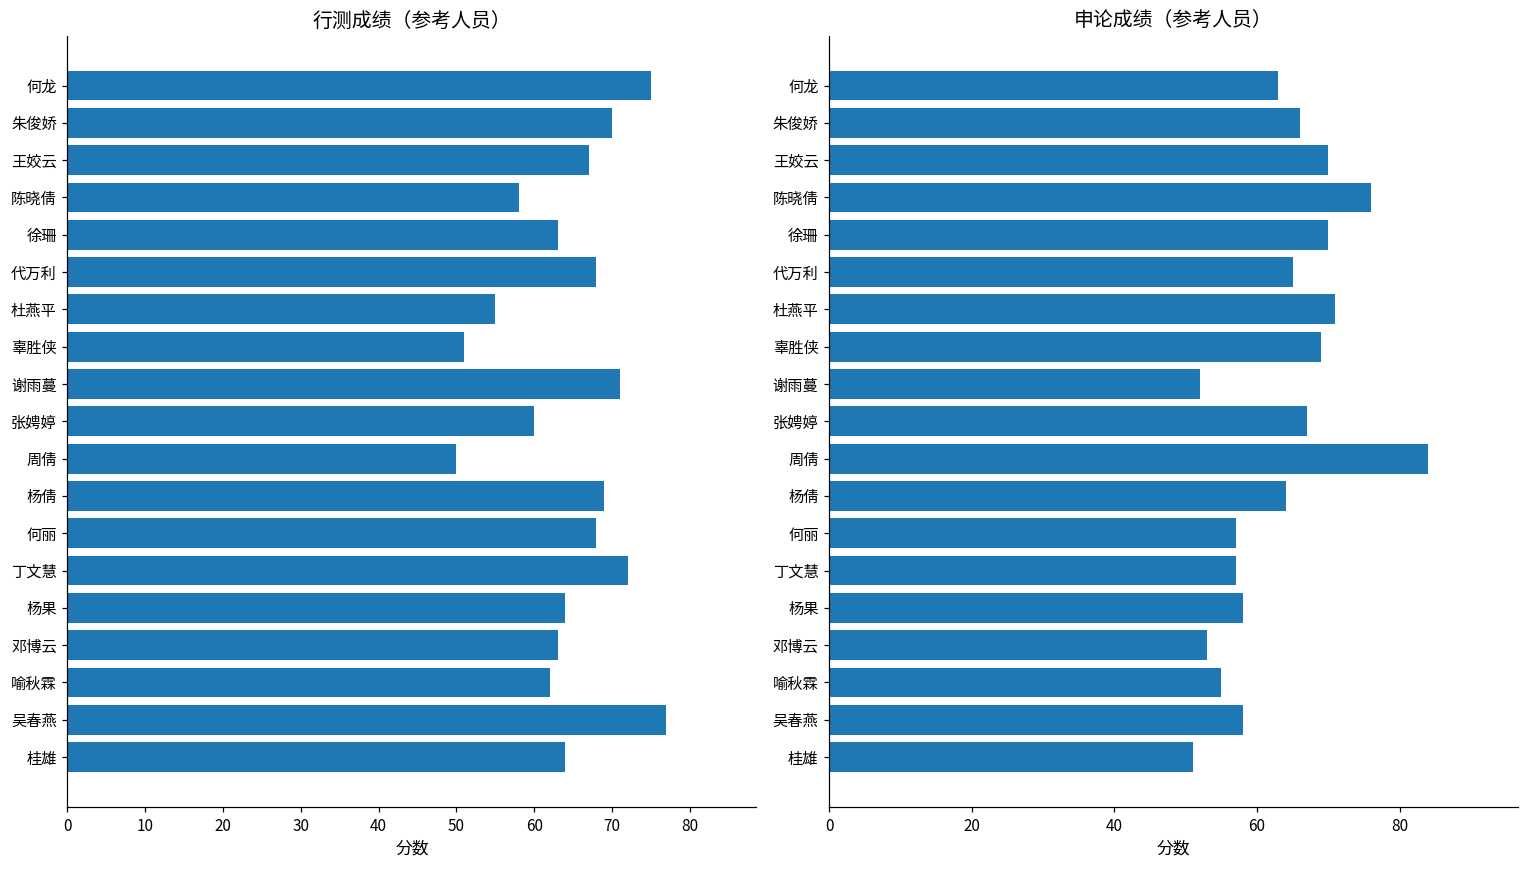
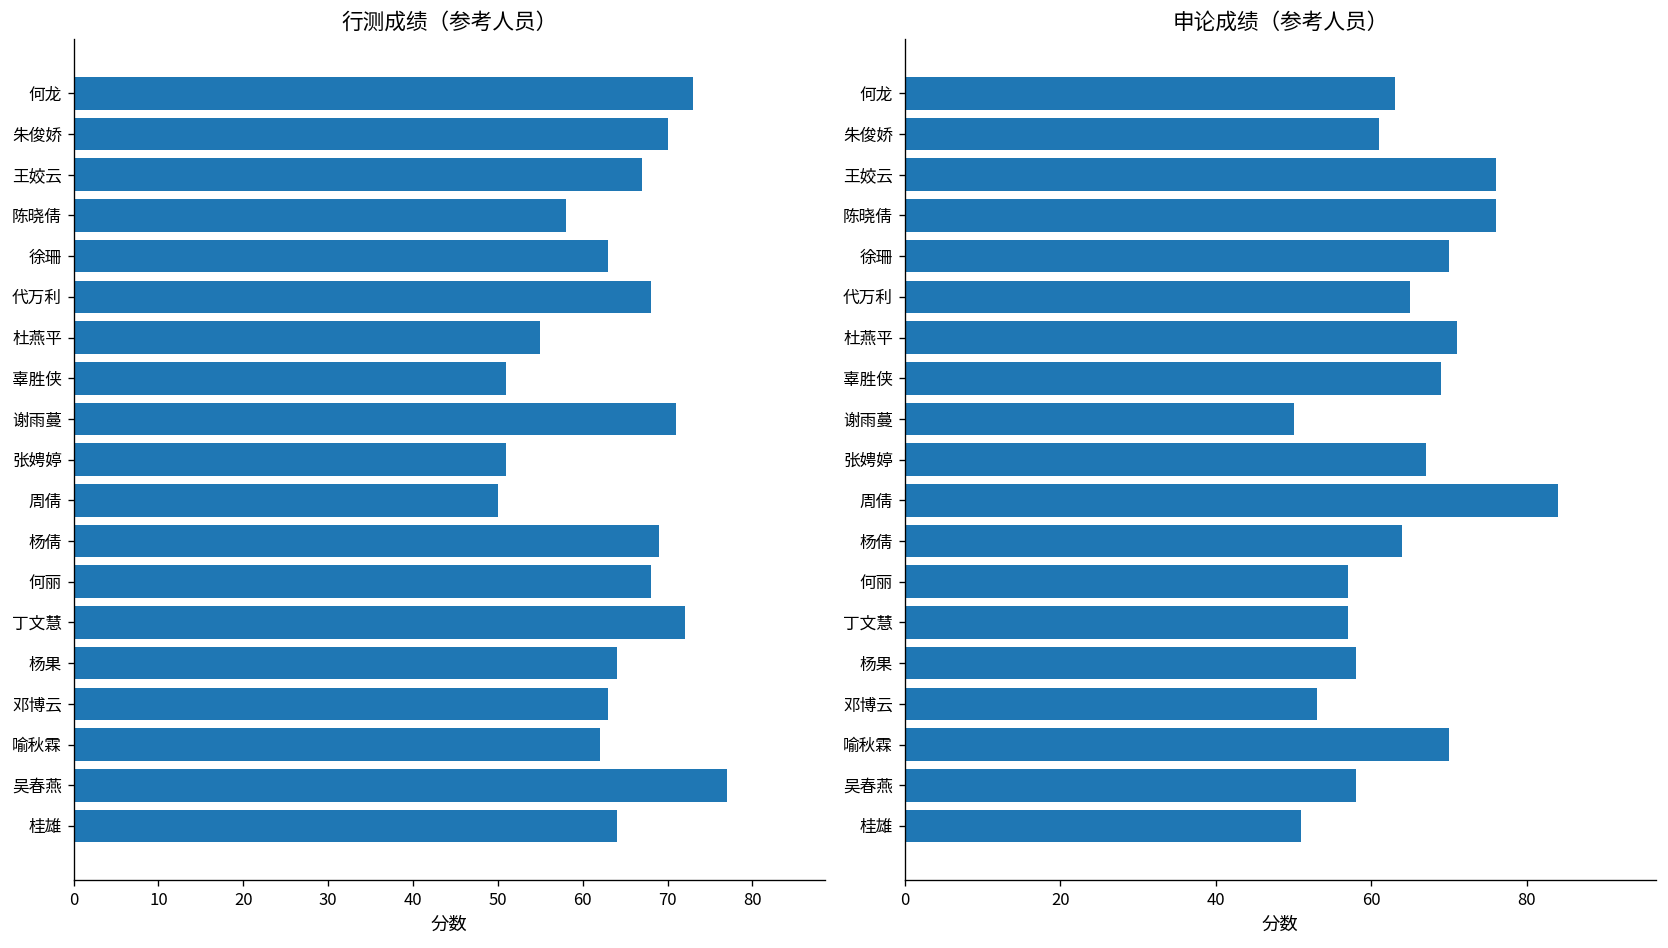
  {
    "行测成绩（参考人员）": {
-     "何龙": 75,
+     "何龙": 73,
      "朱俊娇": 70,
      "王姣云": 67,
      "陈晓倩": 58,
      "徐珊": 63,
      "代万利": 68,
      "杜燕平": 55,
      "辜胜侠": 51,
      "谢雨蔓": 71,
-     "张娉婷": 60,
+     "张娉婷": 51,
      "周倩": 50,
      "杨倩": 69,
      "何丽": 68,
      "丁文慧": 72,
      "杨果": 64,
      "邓博云": 63,
      "喻秋霖": 62,
      "吴春燕": 77,
      "桂雄": 64
    },
    "申论成绩（参考人员）": {
      "何龙": 63,
-     "朱俊娇": 66,
-     "王姣云": 70,
+     "朱俊娇": 61,
+     "王姣云": 76,
      "陈晓倩": 76,
      "徐珊": 70,
      "代万利": 65,
      "杜燕平": 71,
      "辜胜侠": 69,
-     "谢雨蔓": 52,
+     "谢雨蔓": 50,
      "张娉婷": 67,
      "周倩": 84,
      "杨倩": 64,
      "何丽": 57,
      "丁文慧": 57,
      "杨果": 58,
      "邓博云": 53,
-     "喻秋霖": 55,
+     "喻秋霖": 70,
      "吴春燕": 58,
      "桂雄": 51
    }
  }
